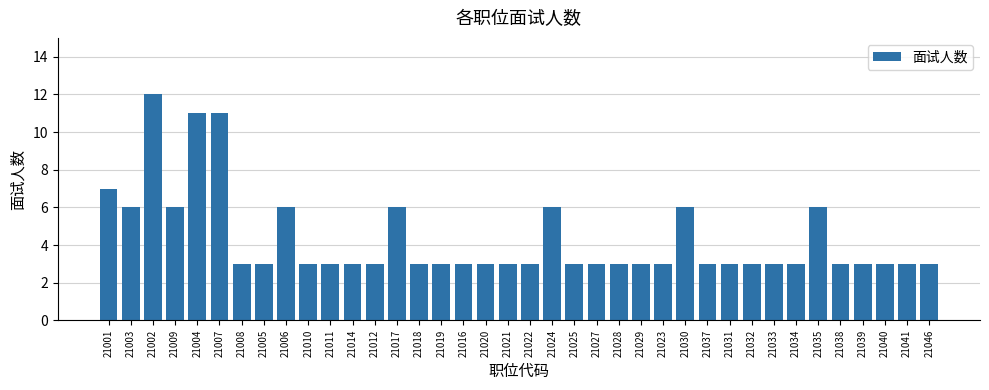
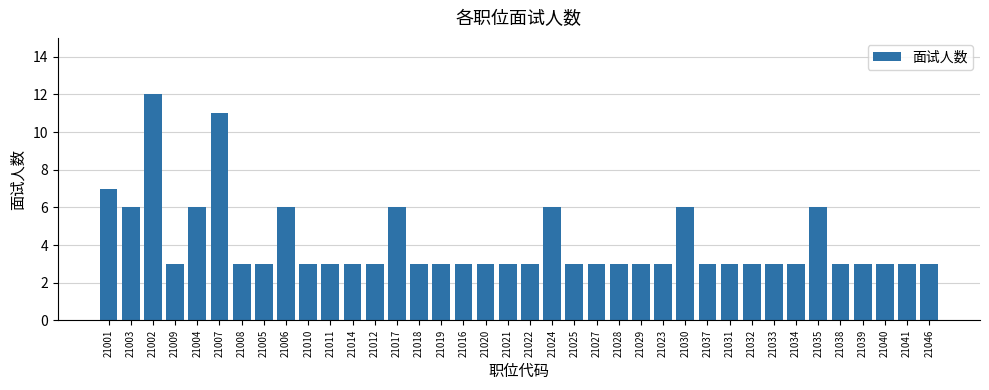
  {
    "21001": 7,
    "21003": 6,
    "21002": 12,
-   "21009": 6,
-   "21004": 11,
+   "21009": 3,
+   "21004": 6,
    "21007": 11,
    "21008": 3,
    "21005": 3,
    "21006": 6,
    "21010": 3,
    "21011": 3,
    "21014": 3,
    "21012": 3,
    "21017": 6,
    "21018": 3,
    "21019": 3,
    "21016": 3,
    "21020": 3,
    "21021": 3,
    "21022": 3,
    "21024": 6,
    "21025": 3,
    "21027": 3,
    "21028": 3,
    "21029": 3,
    "21023": 3,
    "21030": 6,
    "21037": 3,
    "21031": 3,
    "21032": 3,
    "21033": 3,
    "21034": 3,
    "21035": 6,
    "21038": 3,
    "21039": 3,
    "21040": 3,
    "21041": 3,
    "21046": 3
  }
